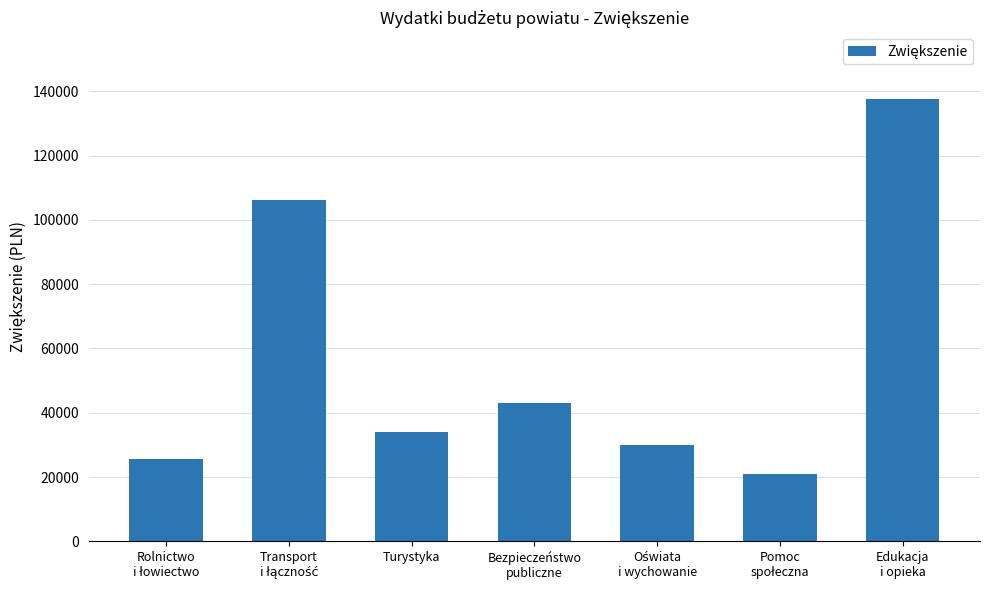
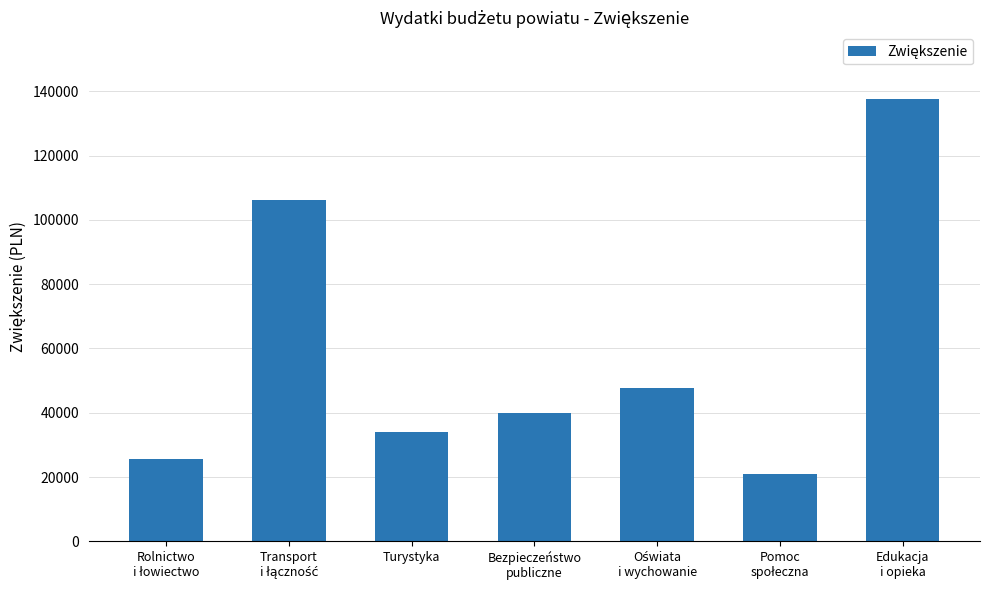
  {
    "Rolnictwo i łowiectwo": 26000,
    "Transport i łączność": 106000,
    "Turystyka": 34000,
-   "Bezpieczeństwo publiczne": 43000,
-   "Oświata i wychowanie": 30000,
+   "Bezpieczeństwo publiczne": 40000,
+   "Oświata i wychowanie": 48000,
    "Pomoc społeczna": 21000,
    "Edukacja i opieka": 138000
  }
